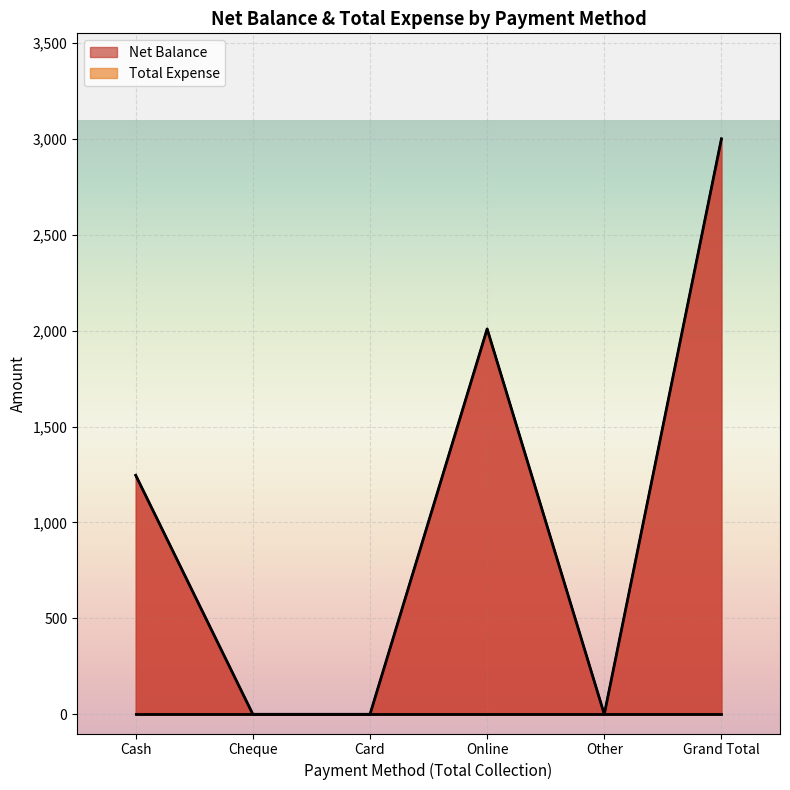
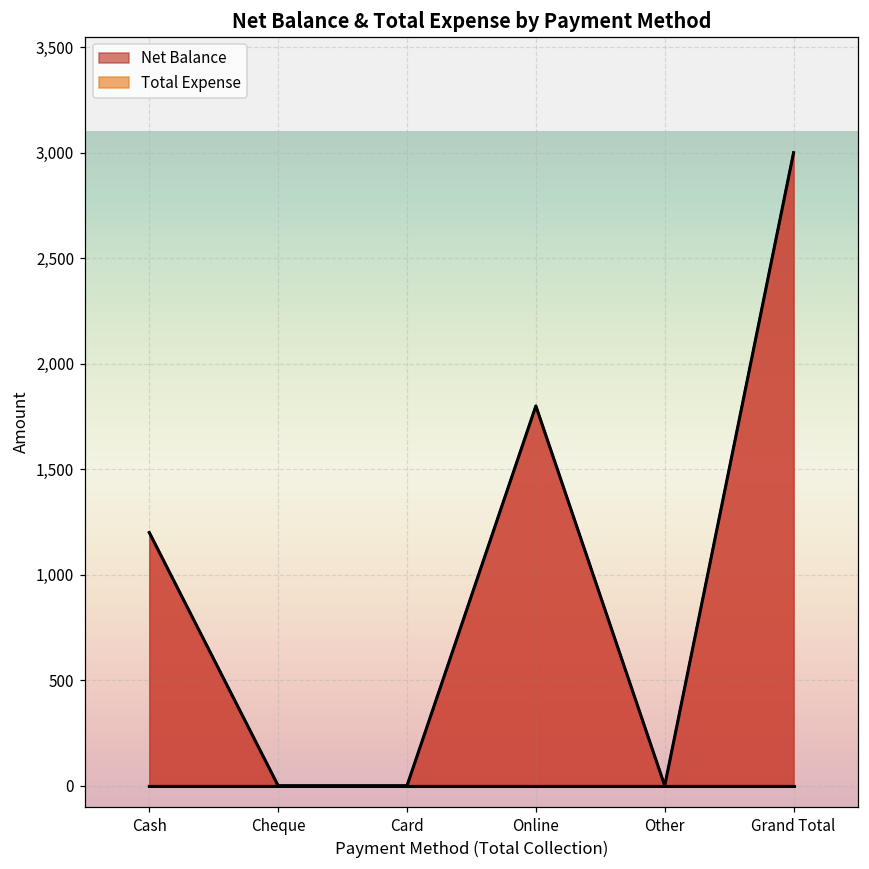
  {
    "Net Balance": {
-     "Cash": "1,250",
-     "Online": "2,010",
+     "Cash": "1,200",
+     "Online": "1,800",
      "Grand Total": "3,000"
    },
    "Total Expense": {
      "Cash": "0",
      "Online": "0",
      "Grand Total": "0"
    }
  }
